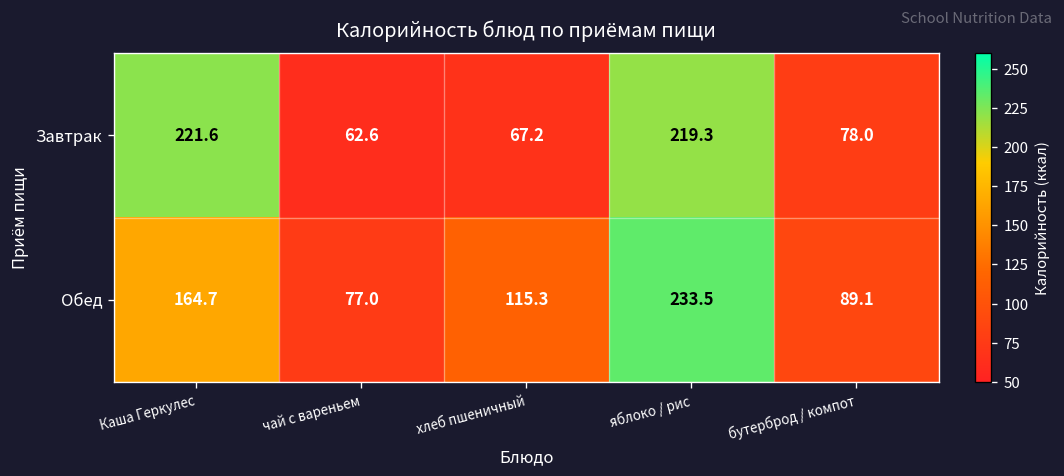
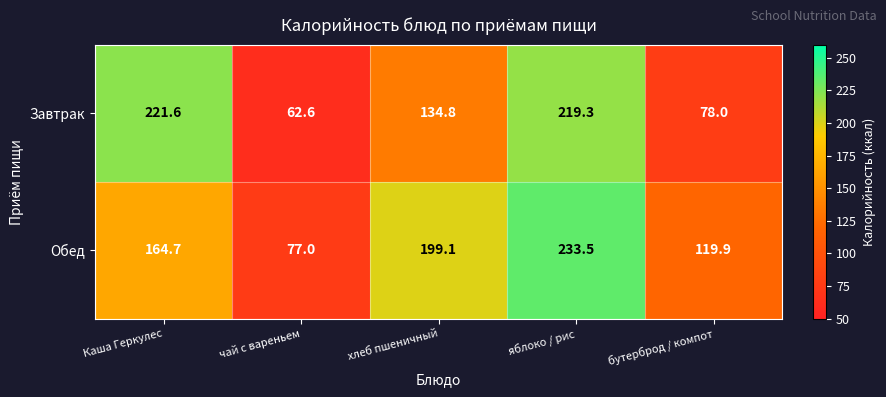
  {
    "Завтрак": {
      "Каша Геркулес": 221.6,
      "чай с вареньем": 62.6,
-     "хлеб пшеничный": 67.2,
+     "хлеб пшеничный": 134.8,
      "яблоко / рис": 219.3,
      "бутерброд / компот": 78.0
    },
    "Обед": {
      "Каша Геркулес": 164.7,
      "чай с вареньем": 77.0,
-     "хлеб пшеничный": 115.3,
+     "хлеб пшеничный": 199.1,
      "яблоко / рис": 233.5,
-     "бутерброд / компот": 89.1
+     "бутерброд / компот": 119.9
    }
  }
